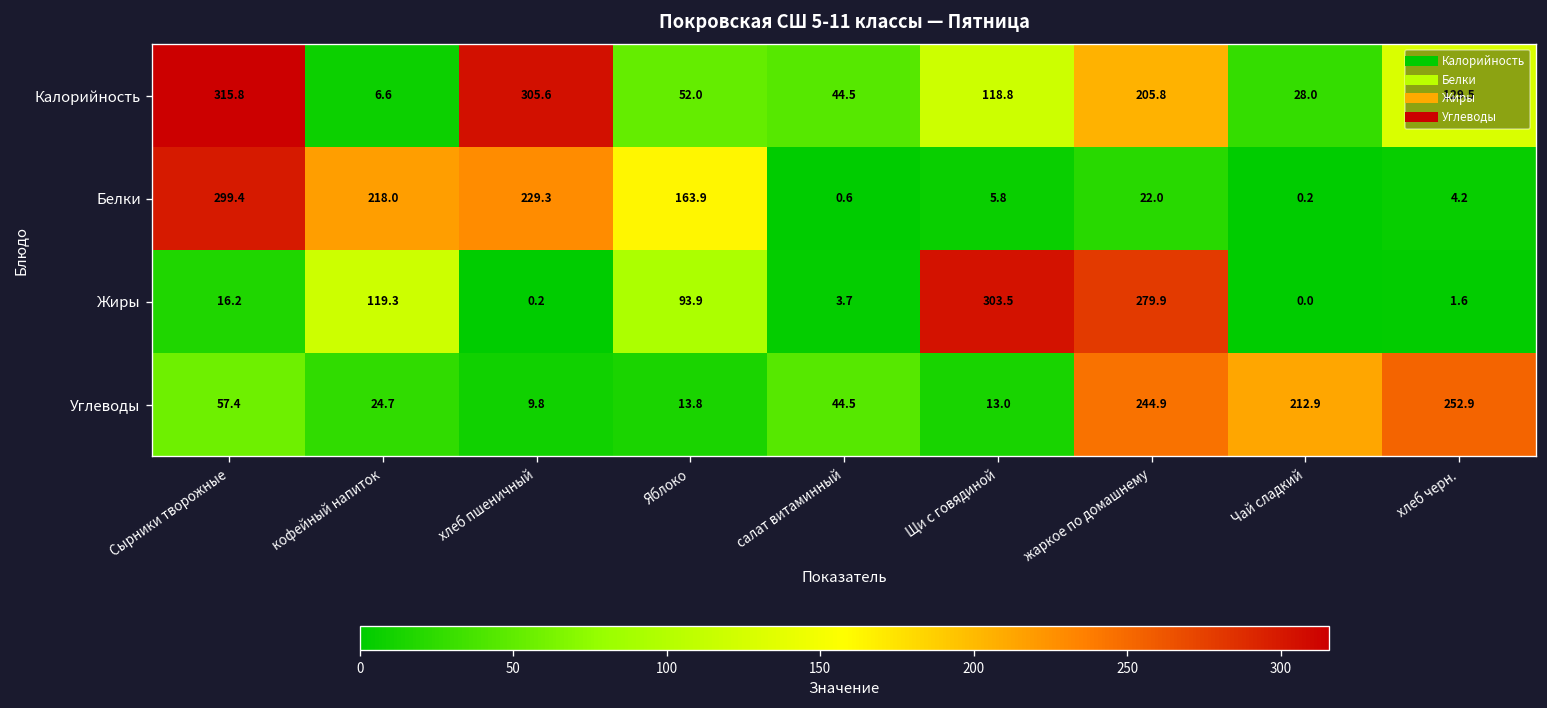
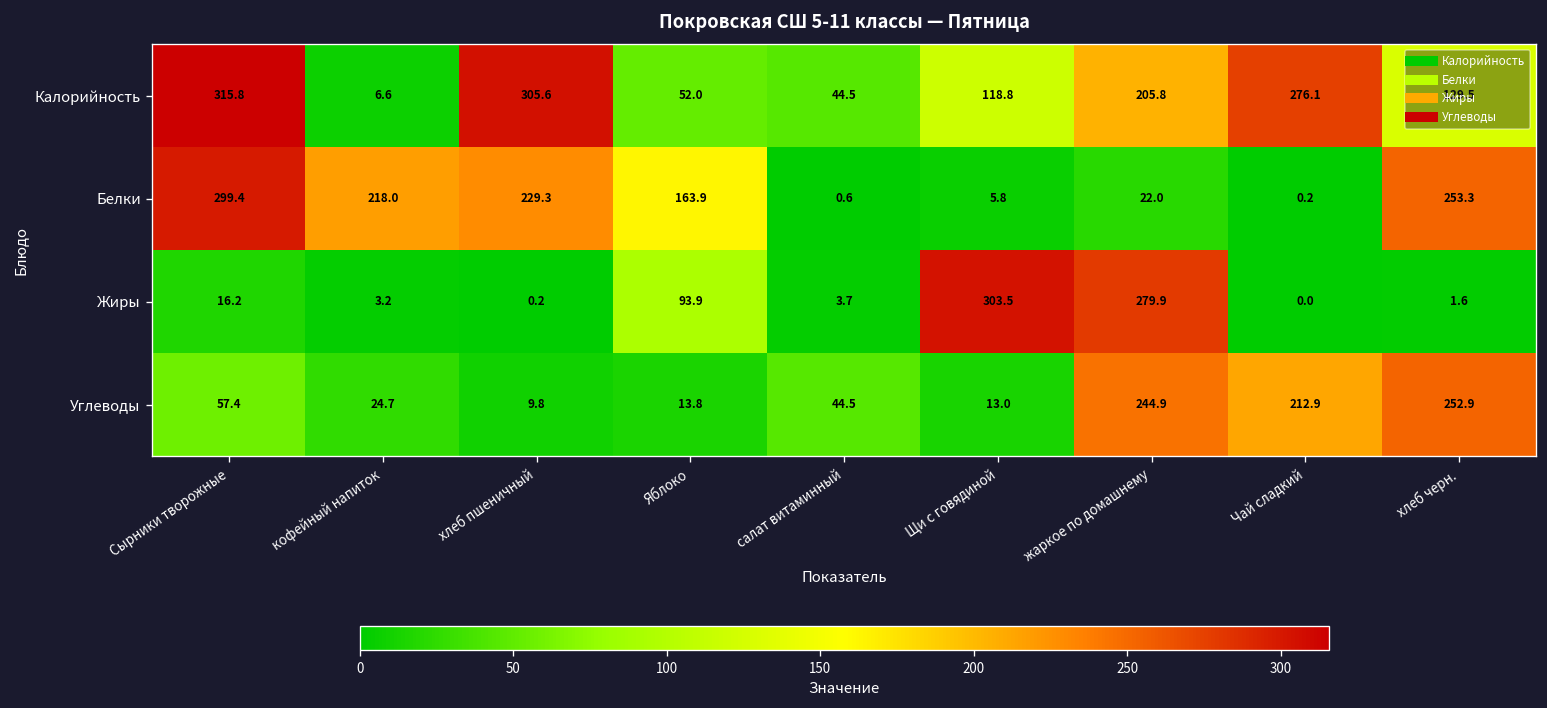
  {
    "Калорийность": {
      "Сырники творожные": 315.8,
      "кофейный напиток": 6.6,
      "хлеб пшеничный": 305.6,
      "Яблоко": 52.0,
      "салат витаминный": 44.5,
      "Щи с говядиной": 118.8,
      "жаркое по домашнему": 205.8,
-     "Чай сладкий": 28.0
+     "Чай сладкий": 276.1
    },
    "Белки": {
      "Сырники творожные": 299.4,
      "кофейный напиток": 218.0,
      "хлеб пшеничный": 229.3,
      "Яблоко": 163.9,
      "салат витаминный": 0.6,
      "Щи с говядиной": 5.8,
      "жаркое по домашнему": 22.0,
      "Чай сладкий": 0.2,
-     "хлеб черн.": 4.2
+     "хлеб черн.": 253.3
    },
    "Жиры": {
      "Сырники творожные": 16.2,
-     "кофейный напиток": 119.3,
+     "кофейный напиток": 3.2,
      "хлеб пшеничный": 0.2,
      "Яблоко": 93.9,
      "салат витаминный": 3.7,
      "Щи с говядиной": 303.5,
      "жаркое по домашнему": 279.9,
      "Чай сладкий": 0.0,
      "хлеб черн.": 1.6
    },
    "Углеводы": {
      "Сырники творожные": 57.4,
      "кофейный напиток": 24.7,
      "хлеб пшеничный": 9.8,
      "Яблоко": 13.8,
      "салат витаминный": 44.5,
      "Щи с говядиной": 13.0,
      "жаркое по домашнему": 244.9,
      "Чай сладкий": 212.9,
      "хлеб черн.": 252.9
    }
  }
